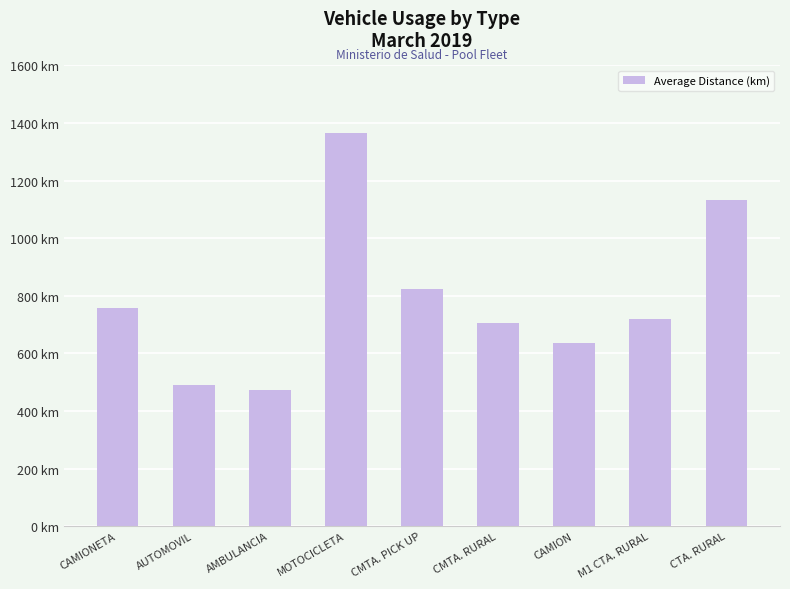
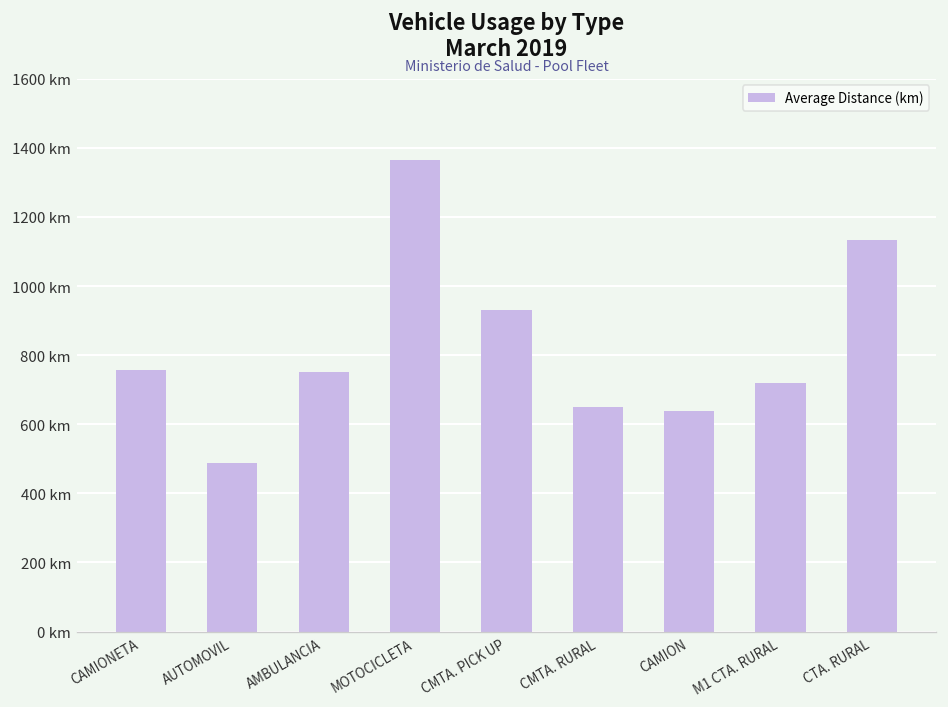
  {
    "CAMIONETA": "760 km",
    "AUTOMOVIL": "490 km",
-   "AMBULANCIA": "470 km",
+   "AMBULANCIA": "750 km",
    "MOTOCICLETA": "1360 km",
-   "CMTA. PICK UP": "820 km",
-   "CMTA. RURAL": "710 km",
+   "CMTA. PICK UP": "930 km",
+   "CMTA. RURAL": "650 km",
    "CAMION": "640 km",
    "M1 CTA. RURAL": "720 km",
    "CTA. RURAL": "1130 km"
  }
